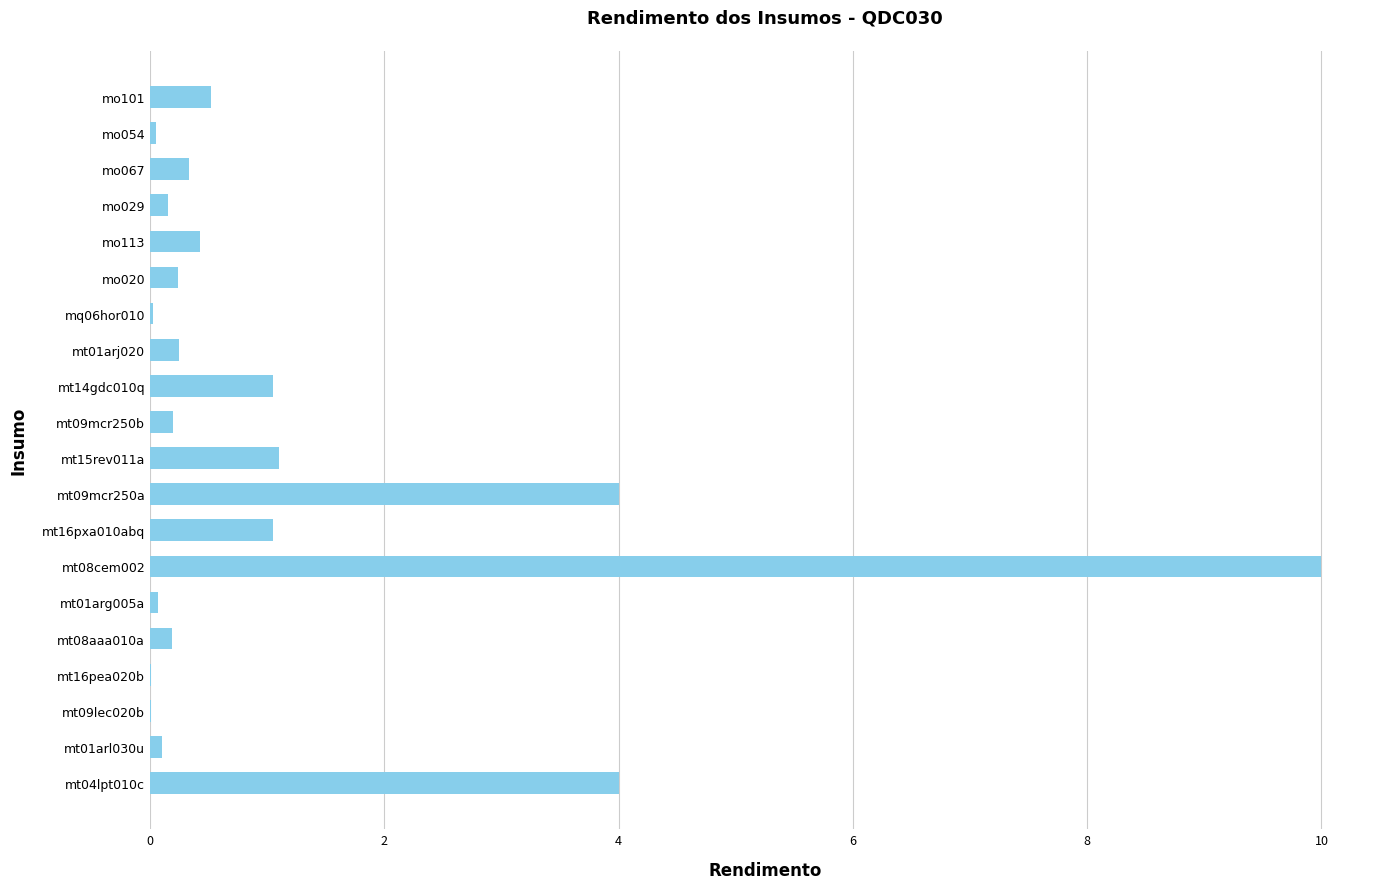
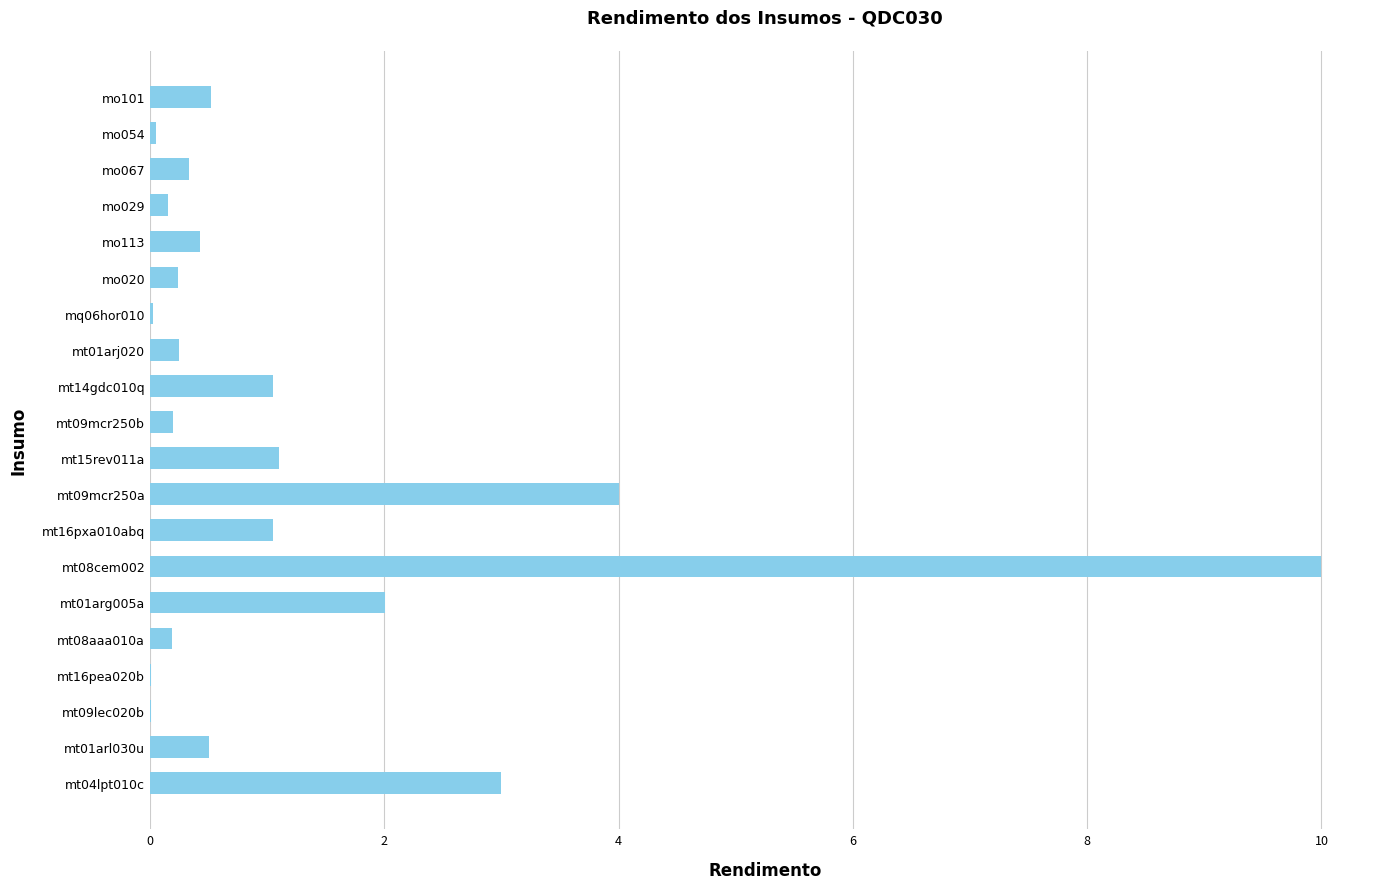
  {
    "mo101": 0.52,
    "mo054": 0.05,
    "mo067": 0.33,
    "mo029": 0.16,
    "mo113": 0.43,
    "mo020": 0.24,
    "mq06hor010": 0.03,
    "mt01arj020": 0.25,
    "mt14gdc010q": 1.05,
    "mt09mcr250b": 0.20,
    "mt15rev011a": 1.10,
    "mt09mcr250a": 4.00,
    "mt16pxa010abq": 1.05,
    "mt08cem002": 10.00,
-   "mt01arg005a": 0.07,
+   "mt01arg005a": 2.01,
    "mt08aaa010a": 0.19,
-   "mt01arl030u": 0.1,
-   "mt04lpt010c": 4
+   "mt01arl030u": 0.5,
+   "mt04lpt010c": 3
  }
